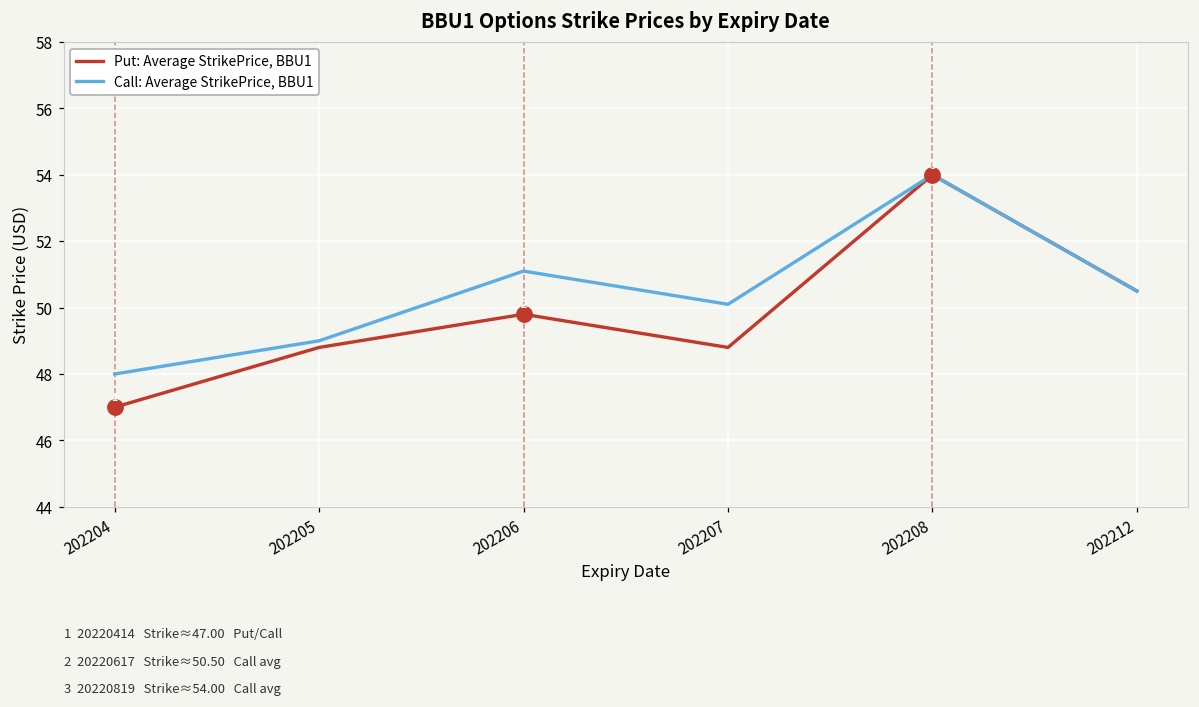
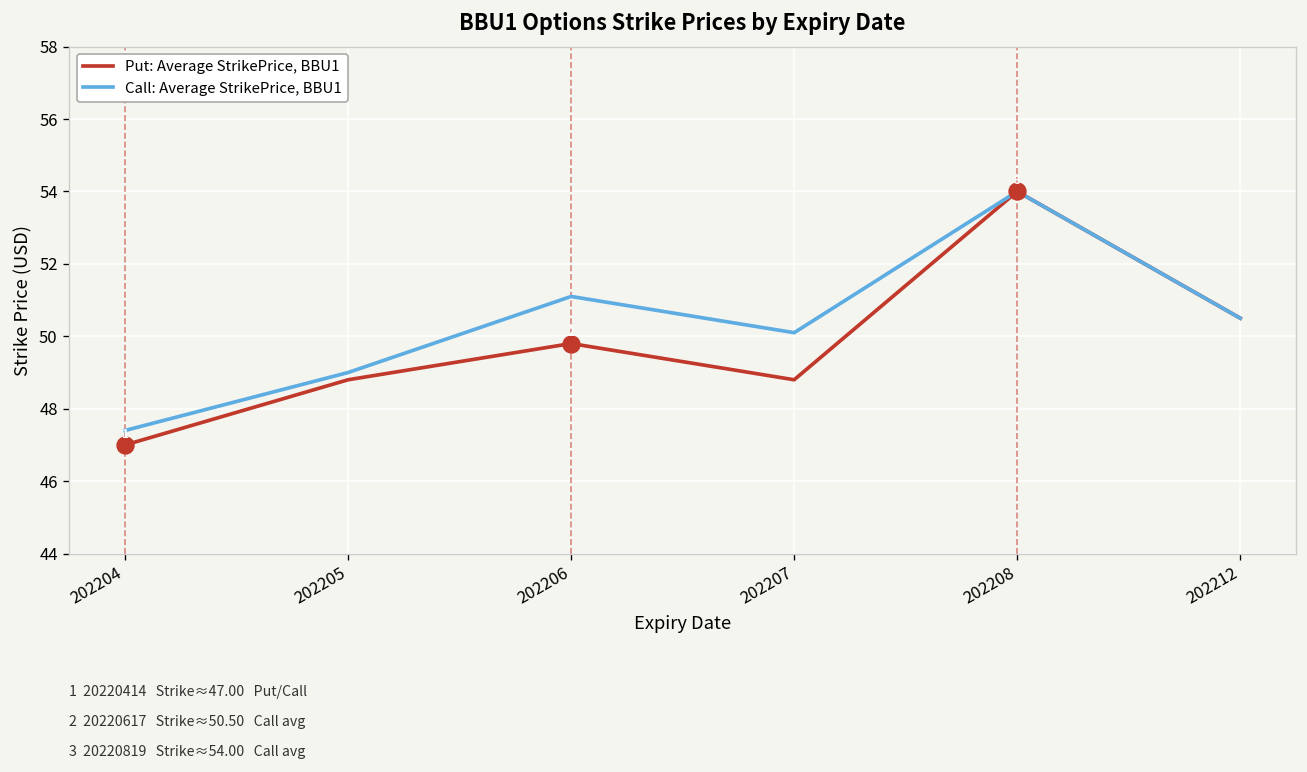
  {
    "Call: Average StrikePrice, BBU1": {
-     "202204": 48.0,
+     "202204": 47.4,
      "202205": 49.0,
      "202206": 51.1,
      "202207": 50.1
    }
  }
